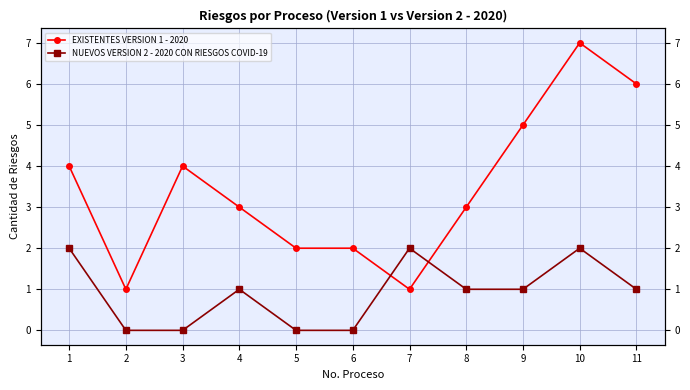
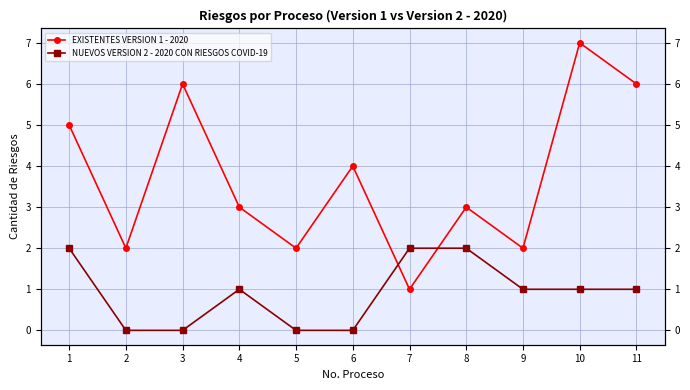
  {
    "EXISTENTES VERSION 1 - 2020": {
-     "1": 4,
-     "2": 1,
-     "3": 4,
+     "1": 5,
+     "2": 2,
+     "3": 6,
      "4": 3,
      "5": 2,
-     "6": 2,
+     "6": 4,
      "7": 1,
      "8": 3,
-     "9": 5,
+     "9": 2,
      "10": 7,
      "11": 6
    },
    "NUEVOS VERSION 2 - 2020 CON RIESGOS COVID-19": {
      "1": 2,
      "2": 0,
      "3": 0,
      "4": 1,
      "5": 0,
      "6": 0,
      "7": 2,
-     "8": 1,
+     "8": 2,
      "9": 1,
-     "10": 2,
+     "10": 1,
      "11": 1
    }
  }
